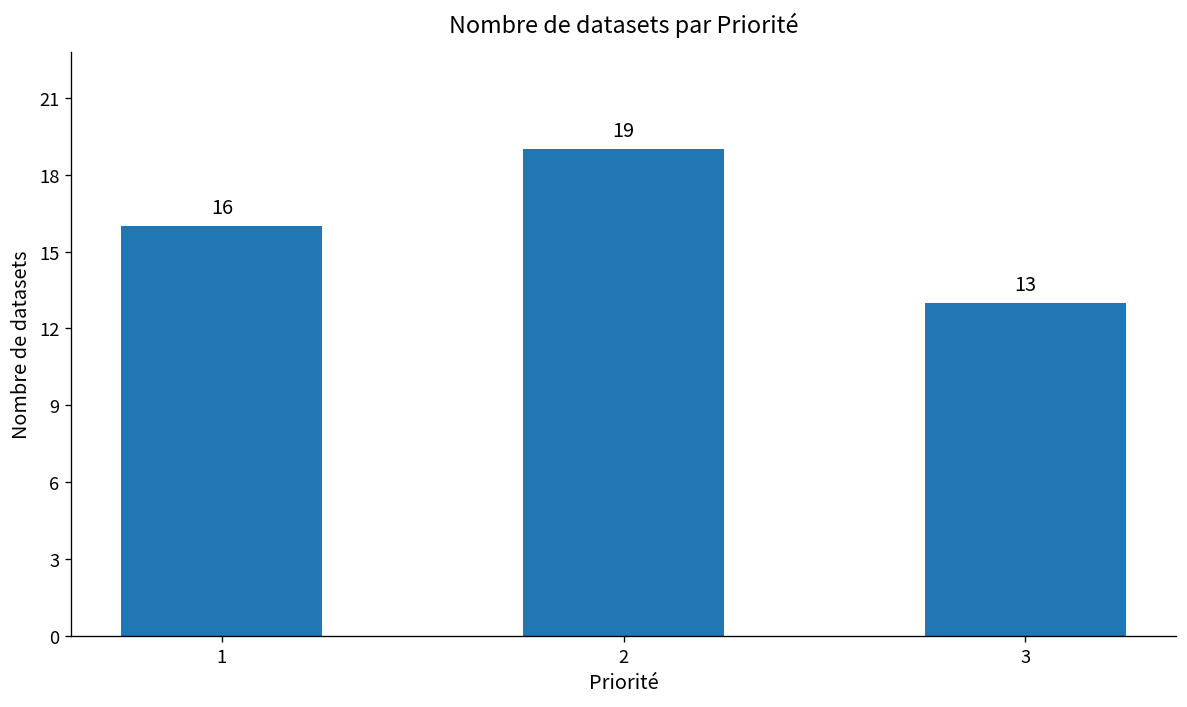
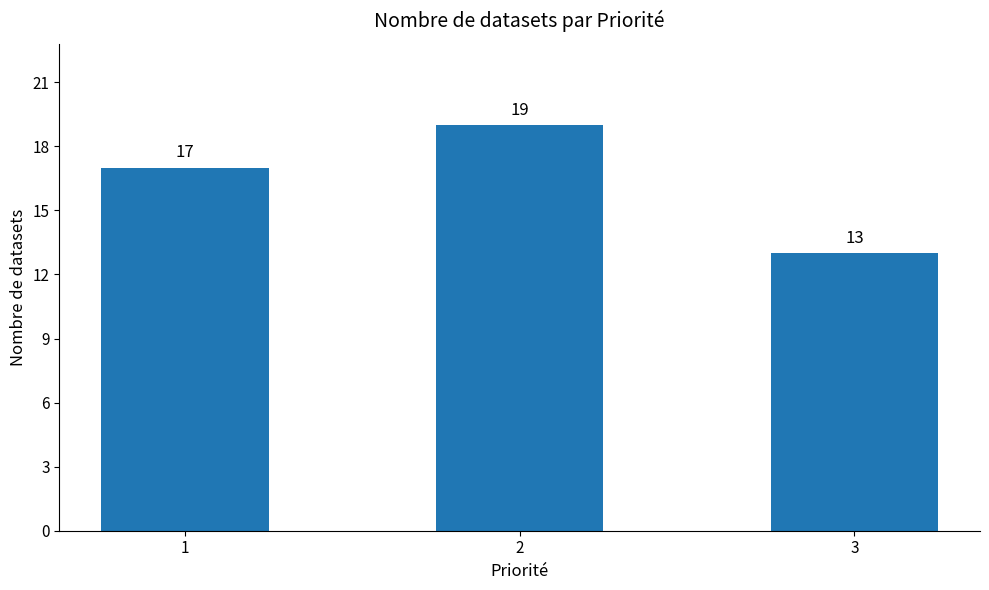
  {
-   "1": 16,
+   "1": 17,
    "2": 19,
    "3": 13
  }
